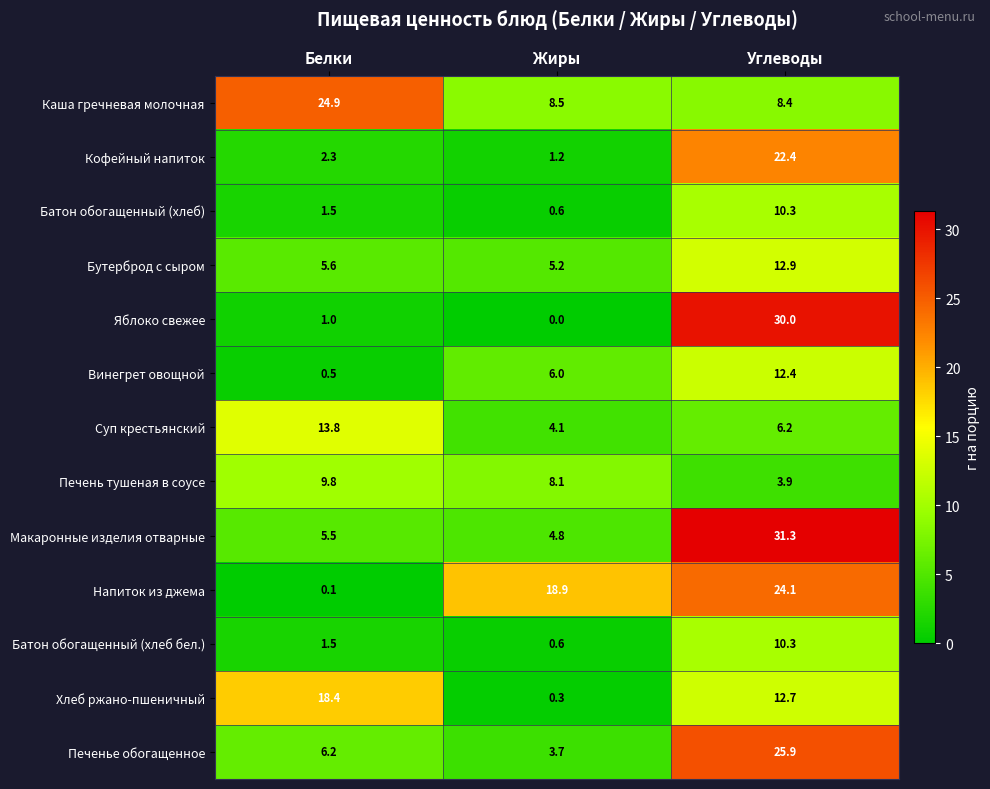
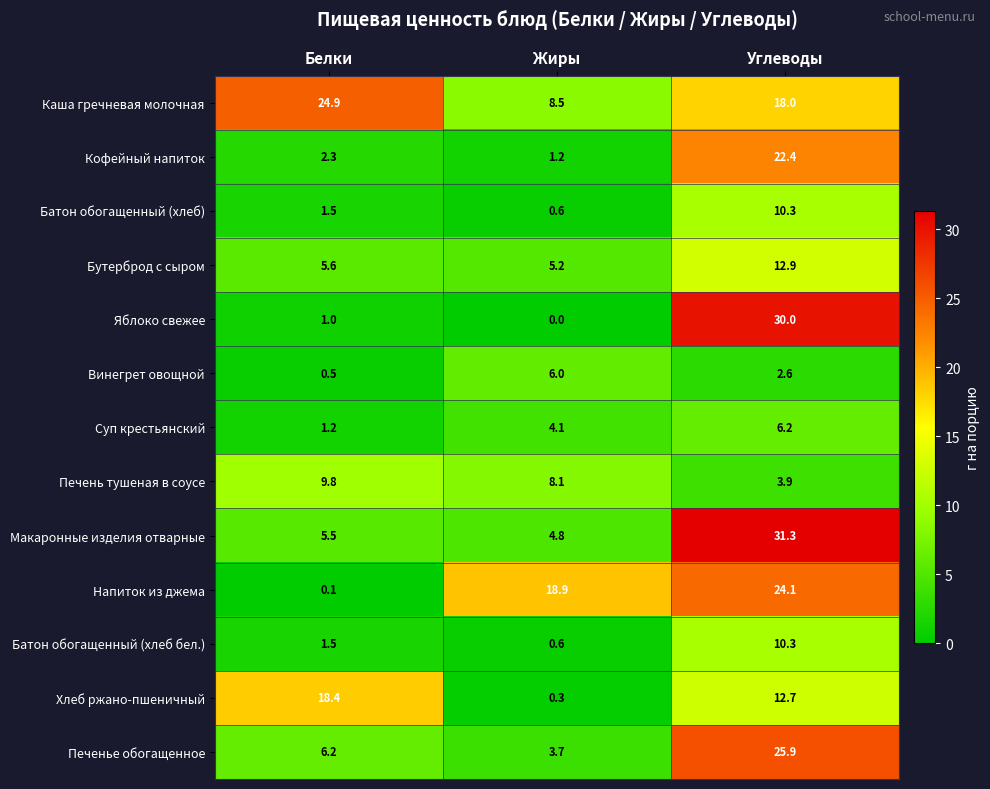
  {
    "Каша гречневая молочная": {
      "Белки": 24.9,
      "Жиры": 8.5,
-     "Углеводы": 8.4
+     "Углеводы": 18.0
    },
    "Кофейный напиток": {
      "Белки": 2.3,
      "Жиры": 1.2,
      "Углеводы": 22.4
    },
    "Батон обогащенный (хлеб)": {
      "Белки": 1.5,
      "Жиры": 0.6,
      "Углеводы": 10.3
    },
    "Бутерброд с сыром": {
      "Белки": 5.6,
      "Жиры": 5.2,
      "Углеводы": 12.9
    },
    "Яблоко свежее": {
      "Белки": 1.0,
      "Жиры": 0.0,
      "Углеводы": 30.0
    },
    "Винегрет овощной": {
      "Белки": 0.5,
      "Жиры": 6.0,
-     "Углеводы": 12.4
+     "Углеводы": 2.6
    },
    "Суп крестьянский": {
-     "Белки": 13.8,
+     "Белки": 1.2,
      "Жиры": 4.1,
      "Углеводы": 6.2
    },
    "Печень тушеная в соусе": {
      "Белки": 9.8,
      "Жиры": 8.1,
      "Углеводы": 3.9
    },
    "Макаронные изделия отварные": {
      "Белки": 5.5,
      "Жиры": 4.8,
      "Углеводы": 31.3
    },
    "Напиток из джема": {
      "Белки": 0.1,
      "Жиры": 18.9,
      "Углеводы": 24.1
    },
    "Батон обогащенный (хлеб бел.)": {
      "Белки": 1.5,
      "Жиры": 0.6,
      "Углеводы": 10.3
    },
    "Хлеб ржано-пшеничный": {
      "Белки": 18.4,
      "Жиры": 0.3,
      "Углеводы": 12.7
    },
    "Печенье обогащенное": {
      "Белки": 6.2,
      "Жиры": 3.7,
      "Углеводы": 25.9
    }
  }
